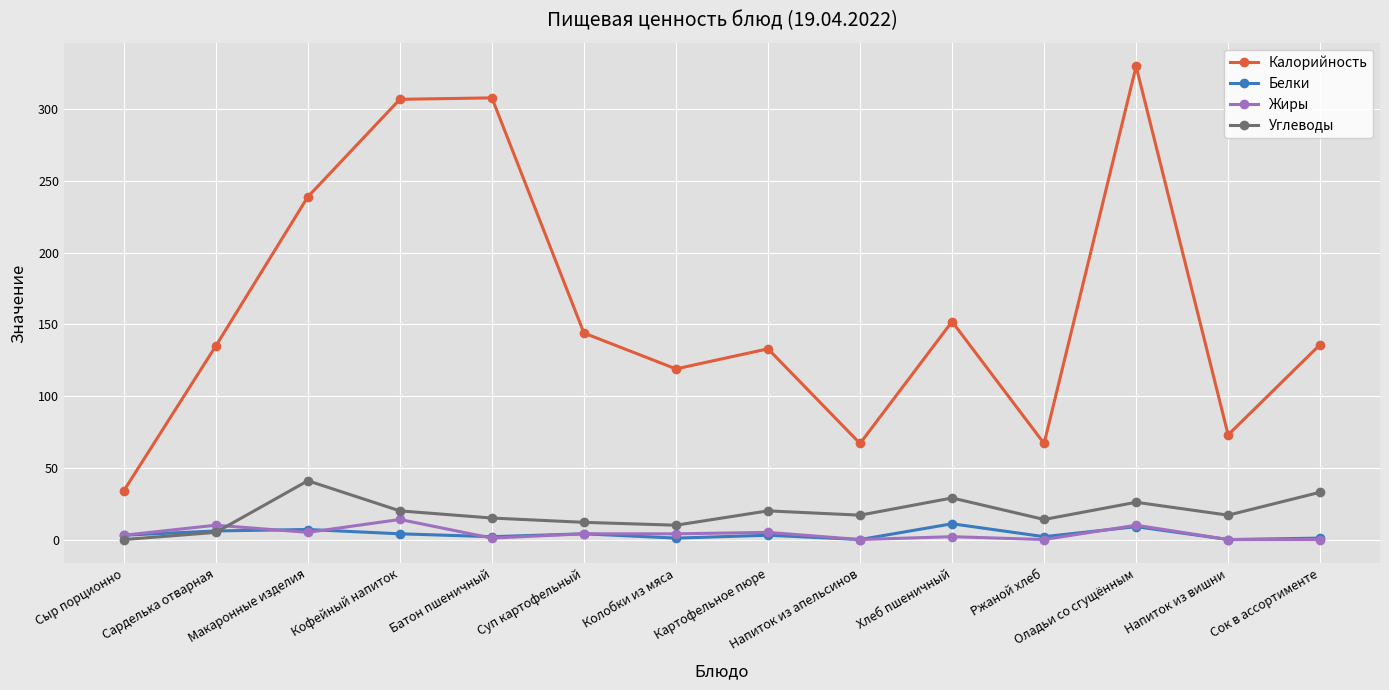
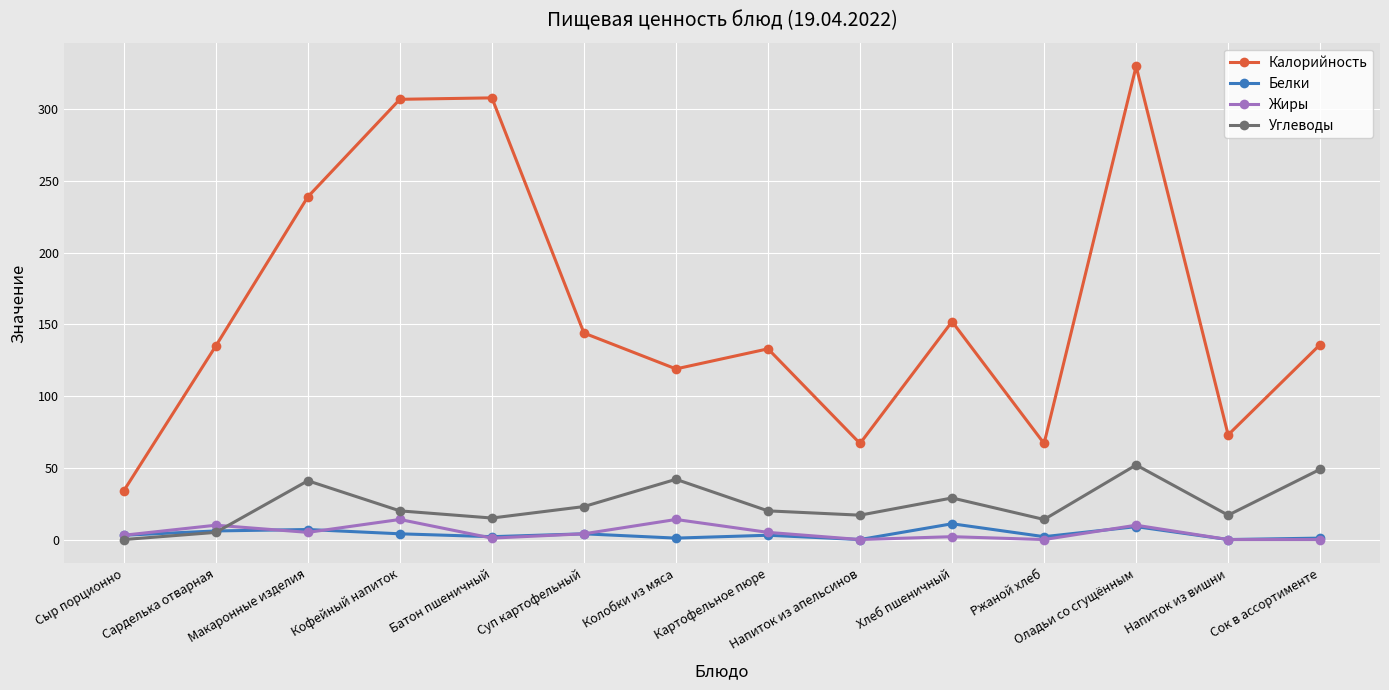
  {
    "Калорийность": {
      "Сыр порционно": 34,
      "Сарделька отварная": 135,
      "Макаронные изделия": 239,
      "Кофейный напиток": 307,
      "Батон пшеничный": 308,
      "Суп картофельный": 144,
      "Колобки из мяса": 119,
      "Картофельное пюре": 133,
      "Напиток из апельсинов": 67,
      "Хлеб пшеничный": 152,
      "Ржаной хлеб": 67,
      "Оладьи со сгущённым": 330,
      "Напиток из вишни": 73,
      "Сок в ассортименте": 136
    },
    "Белки": {
      "Макаронные изделия": 7,
      "Кофейный напиток": 4,
      "Колобки из мяса": 1,
      "Картофельное пюре": 3,
      "Хлеб пшеничный": 11,
      "Ржаной хлеб": 2
    },
    "Жиры": {
      "Сарделька отварная": 10,
      "Макаронные изделия": 5,
      "Кофейный напиток": 14,
-     "Колобки из мяса": 4,
+     "Колобки из мяса": 14,
      "Картофельное пюре": 5,
      "Хлеб пшеничный": 2,
      "Ржаной хлеб": 0
    },
    "Углеводы": {
      "Сыр порционно": 0,
      "Макаронные изделия": 41,
      "Кофейный напиток": 20,
      "Батон пшеничный": 15,
-     "Суп картофельный": 12,
-     "Колобки из мяса": 10,
+     "Суп картофельный": 23,
+     "Колобки из мяса": 42,
      "Картофельное пюре": 20,
      "Напиток из апельсинов": 17,
      "Хлеб пшеничный": 29,
      "Ржаной хлеб": 14,
-     "Оладьи со сгущённым": 26,
+     "Оладьи со сгущённым": 52,
      "Напиток из вишни": 17,
-     "Сок в ассортименте": 33
+     "Сок в ассортименте": 49
    }
  }
